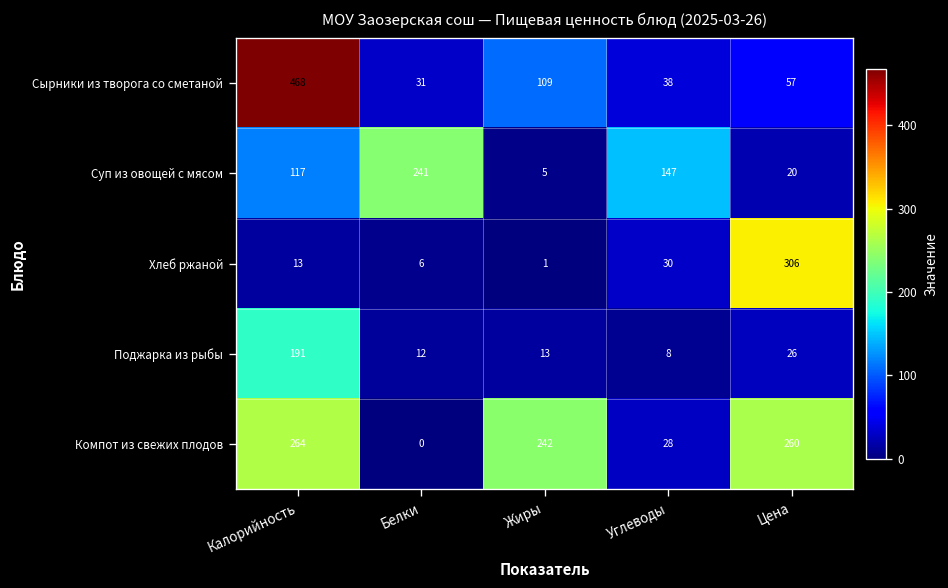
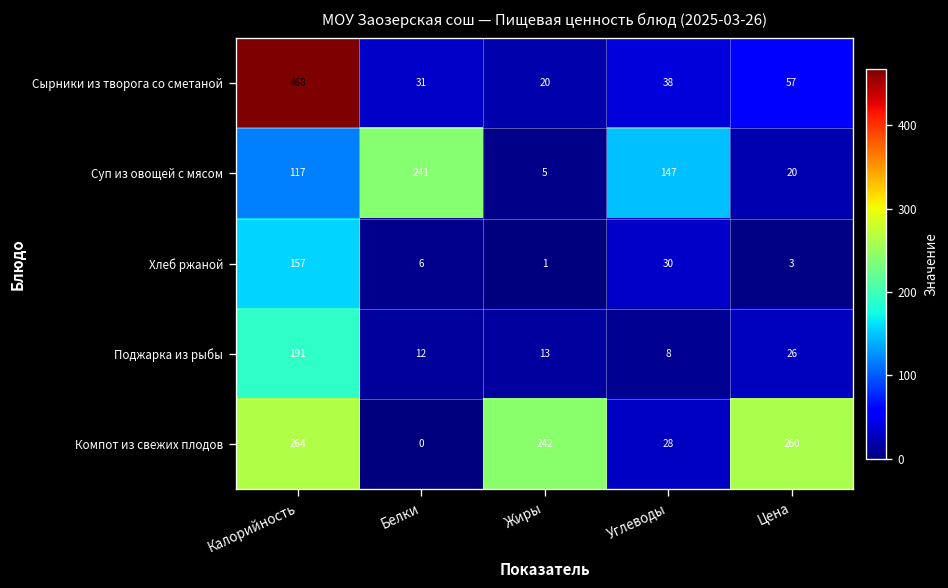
  {
    "Сырники из творога со сметаной": {
      "Калорийность": 468,
      "Белки": 31,
-     "Жиры": 109,
+     "Жиры": 20,
      "Углеводы": 38,
      "Цена": 57
    },
    "Суп из овощей с мясом": {
      "Калорийность": 117,
      "Белки": 241,
      "Жиры": 5,
      "Углеводы": 147,
      "Цена": 20
    },
    "Хлеб ржаной": {
-     "Калорийность": 13,
+     "Калорийность": 157,
      "Белки": 6,
      "Жиры": 1,
      "Углеводы": 30,
-     "Цена": 306
+     "Цена": 3
    },
    "Поджарка из рыбы": {
      "Калорийность": 191,
      "Белки": 12,
      "Жиры": 13,
      "Углеводы": 8,
      "Цена": 26
    },
    "Компот из свежих плодов": {
      "Калорийность": 264,
      "Белки": 0,
      "Жиры": 242,
      "Углеводы": 28,
      "Цена": 260
    }
  }
